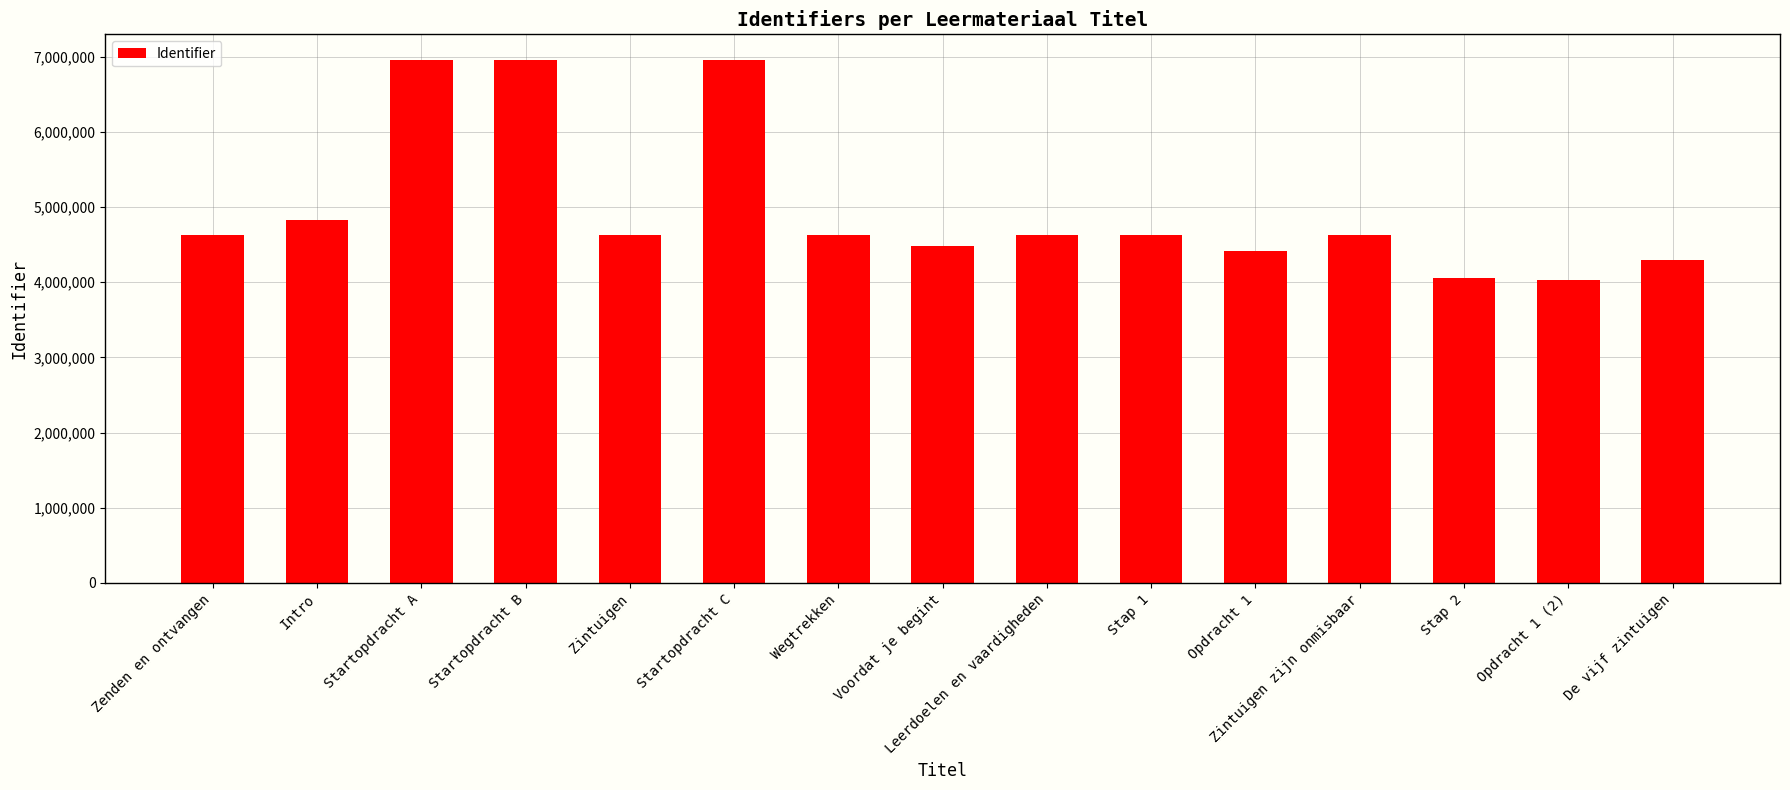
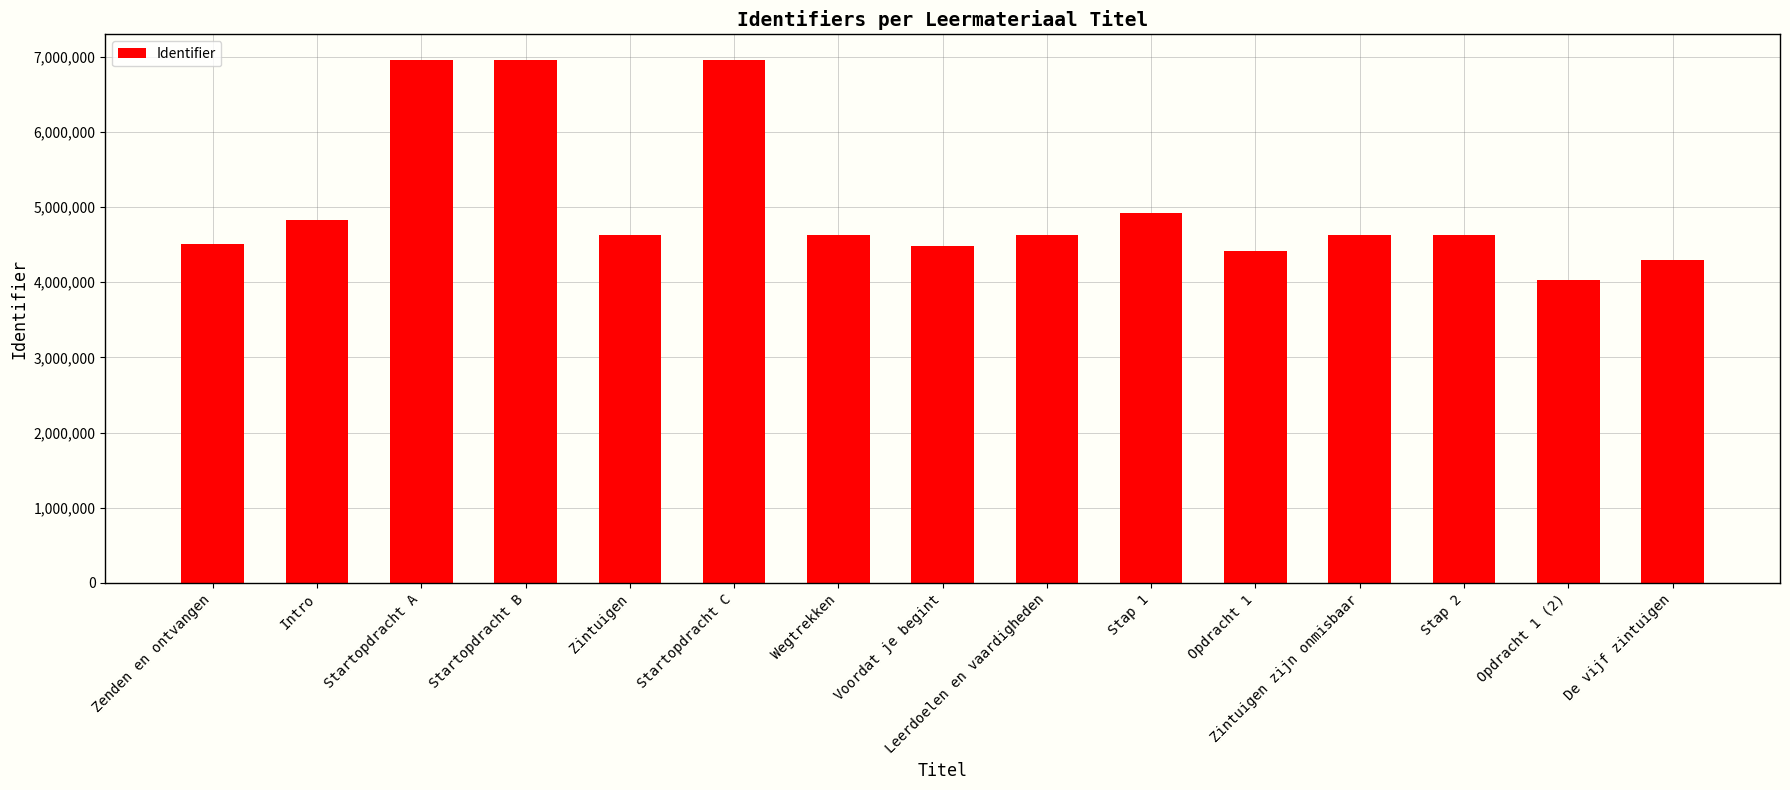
  {
-   "Zenden en ontvangen": "4,600,000",
+   "Zenden en ontvangen": "4,500,000",
    "Intro": "4,800,000",
    "Startopdracht A": "7,000,000",
    "Startopdracht B": "7,000,000",
    "Zintuigen": "4,600,000",
    "Startopdracht C": "7,000,000",
    "Wegtrekken": "4,600,000",
    "Voordat je begint": "4,500,000",
    "Leerdoelen en vaardigheden": "4,600,000",
-   "Stap 1": "4,600,000",
+   "Stap 1": "4,900,000",
    "Opdracht 1": "4,400,000",
    "Zintuigen zijn onmisbaar": "4,600,000",
-   "Stap 2": "4,100,000",
+   "Stap 2": "4,600,000",
    "Opdracht 1 (2)": "4,000,000",
    "De vijf zintuigen": "4,300,000"
  }
